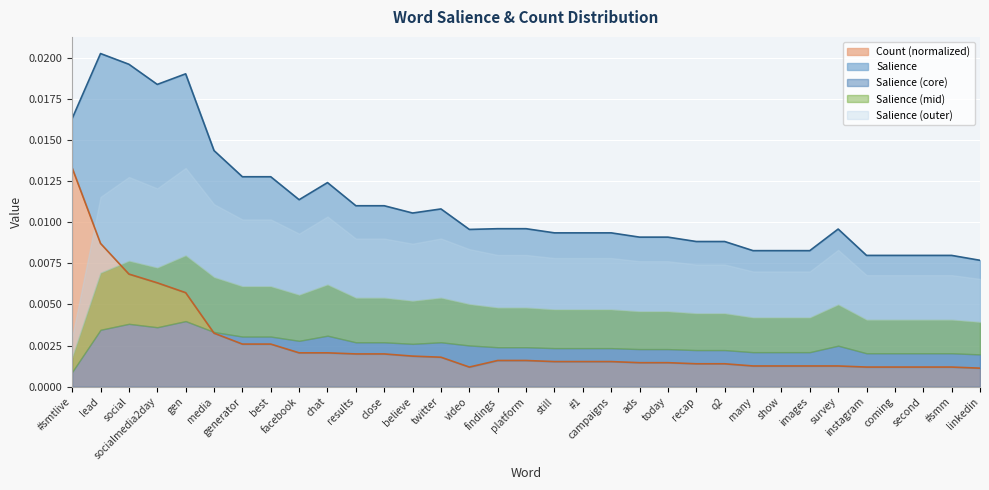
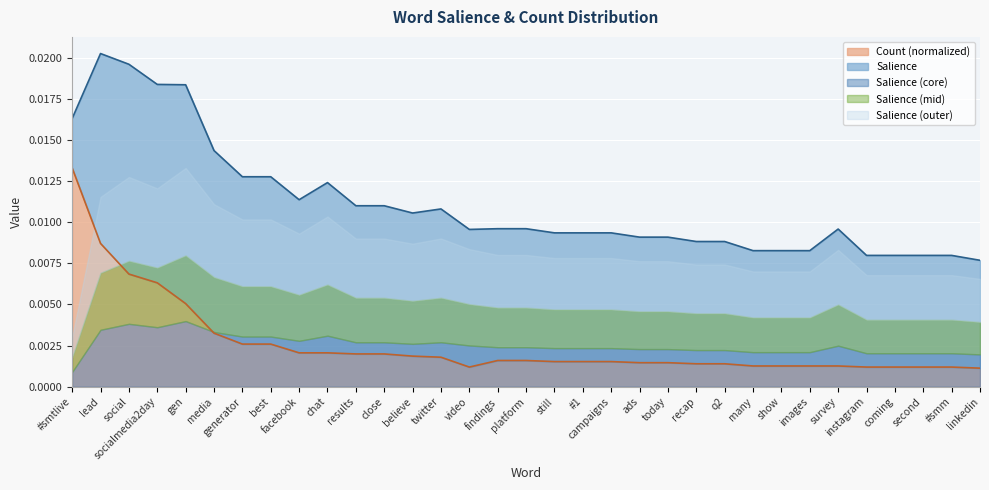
  {
    "Count (normalized)": {
      "#smtlive": 0.0133,
      "lead": 0.0087,
      "social": 0.0068,
      "socialmedia2day": 0.0063,
-     "gen": 0.0057,
+     "gen": 0.0051,
      "generator": 0.0026,
      "best": 0.0026,
      "facebook": 0.0021,
      "chat": 0.0021,
      "results": 0.0020,
      "close": 0.0020,
      "believe": 0.0019,
      "twitter": 0.0018,
      "video": 0.0012,
      "findings": 0.0016,
      "platform": 0.0016,
      "still": 0.0015,
      "#1": 0.0015,
      "campaigns": 0.0015,
      "ads": 0.0015,
      "today": 0.0015,
      "recap": 0.0014,
      "q2": 0.0014,
      "many": 0.0013,
      "show": 0.0013,
      "images": 0.0013,
      "survey": 0.0013,
      "instagram": 0.0012,
      "coming": 0.0012,
      "second": 0.0012,
      "#smm": 0.0012,
      "linkedin": 0.0011
    },
    "Salience (mid)": {
      "#smtlive": 0.0009,
      "lead": 0.0035,
      "social": 0.0038,
      "socialmedia2day": 0.0036,
      "gen": 0.0040,
      "media": 0.0033,
      "generator": 0.0030,
      "best": 0.0030,
      "facebook": 0.0028,
      "chat": 0.0031,
      "results": 0.0027,
      "close": 0.0027,
      "believe": 0.0026,
      "twitter": 0.0027,
      "video": 0.0025,
      "findings": 0.0024,
      "platform": 0.0024,
      "still": 0.0023,
      "#1": 0.0023,
      "campaigns": 0.0023,
      "ads": 0.0023,
      "today": 0.0023,
      "recap": 0.0022,
      "q2": 0.0022,
      "many": 0.0021,
      "show": 0.0021,
      "images": 0.0021,
      "survey": 0.0025,
      "instagram": 0.0020,
      "coming": 0.0020,
      "second": 0.0020,
      "#smm": 0.0020,
      "linkedin": 0.0020
    }
  }
